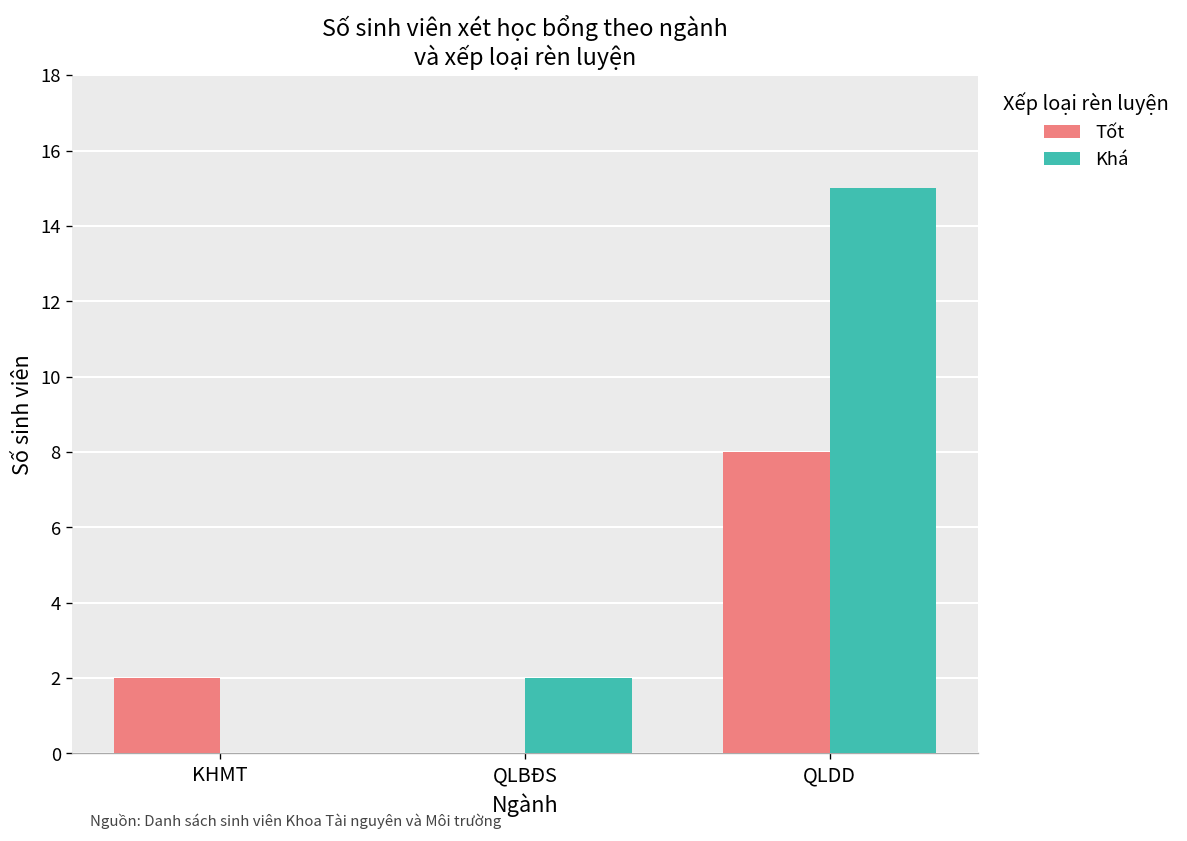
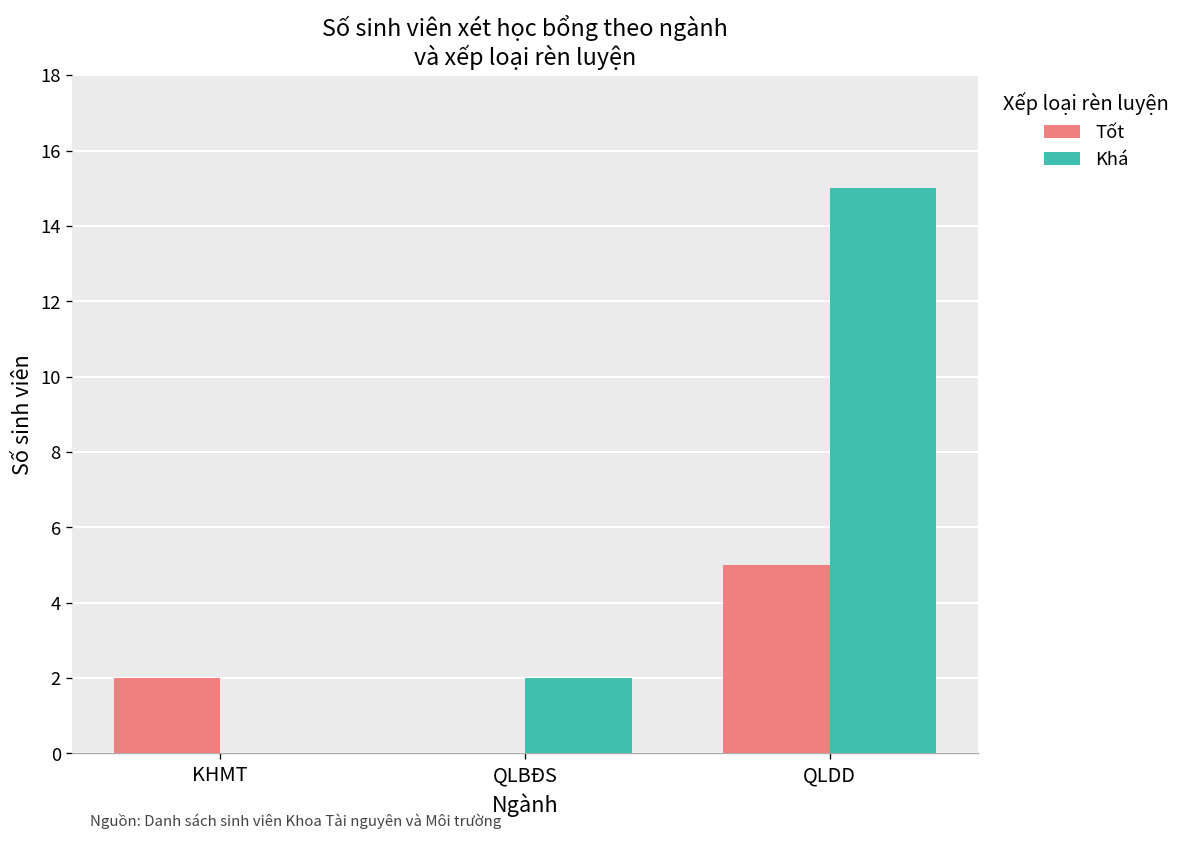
  {
    "Tốt": {
      "KHMT": 2,
      "QLBĐS": 0,
-     "QLDD": 8
+     "QLDD": 5
    },
    "Khá": {
      "KHMT": 0,
      "QLBĐS": 2,
      "QLDD": 15
    }
  }
